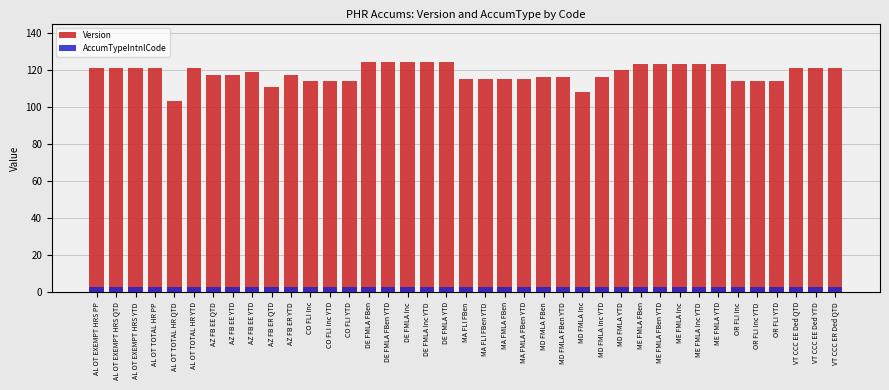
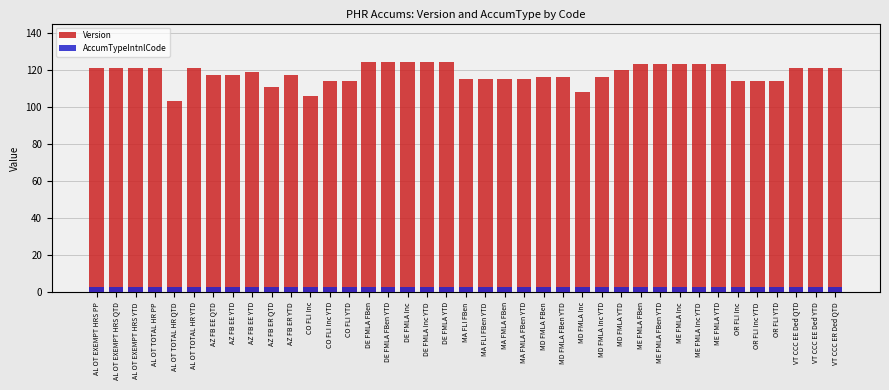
  {
    "Version": {
      "AL OT EXEMPT HRS PP": 121,
      "AL OT EXEMPT HRS QTD": 121,
      "AL OT EXEMPT HRS YTD": 121,
      "AL OT TOTAL HR PP": 121,
      "AL OT TOTAL HR QTD": 103,
      "AL OT TOTAL HR YTD": 121,
      "AZ FB EE QTD": 117,
      "AZ FB ER QTD": 111,
      "AZ FB ER YTD": 117,
-     "CO FLI Inc": 114,
+     "CO FLI Inc": 106,
      "CO FLI Inc YTD": 114,
      "CO FLI YTD": 114,
      "DE FMLA FBen": 124,
      "DE FMLA FBen YTD": 124,
      "DE FMLA Inc": 124,
      "DE FMLA Inc YTD": 124,
      "DE FMLA YTD": 124,
      "MA FLI FBen": 115,
      "MA FLI FBen YTD": 115,
      "MA FMLA FBen": 115,
      "MA FMLA FBen YTD": 115,
      "MD FMLA FBen": 116,
      "MD FMLA FBen YTD": 116,
      "MD FMLA Inc": 108,
      "MD FMLA Inc YTD": 116,
      "MD FMLA YTD": 120,
      "ME FMLA FBen": 123,
      "ME FMLA FBen YTD": 123,
      "ME FMLA Inc": 123,
      "ME FMLA Inc YTD": 123,
      "ME FMLA YTD": 123,
      "OR FLI Inc": 114,
      "OR FLI Inc YTD": 114,
      "OR FLI YTD": 114,
      "VT CCC EE Ded QTD": 121,
      "VT CCC EE Ded YTD": 121,
      "VT CCC ER Ded QTD": 121
    }
  }
